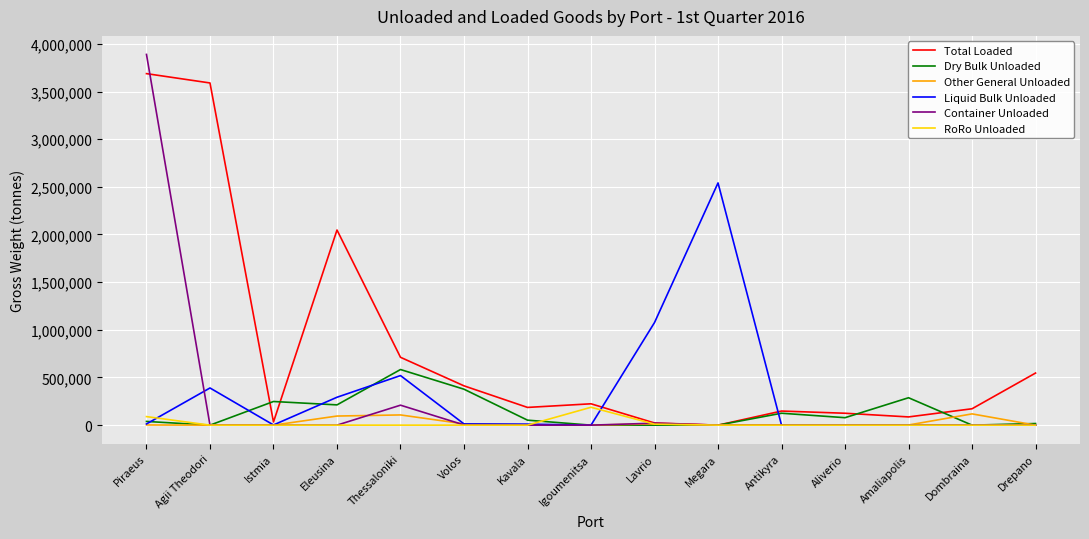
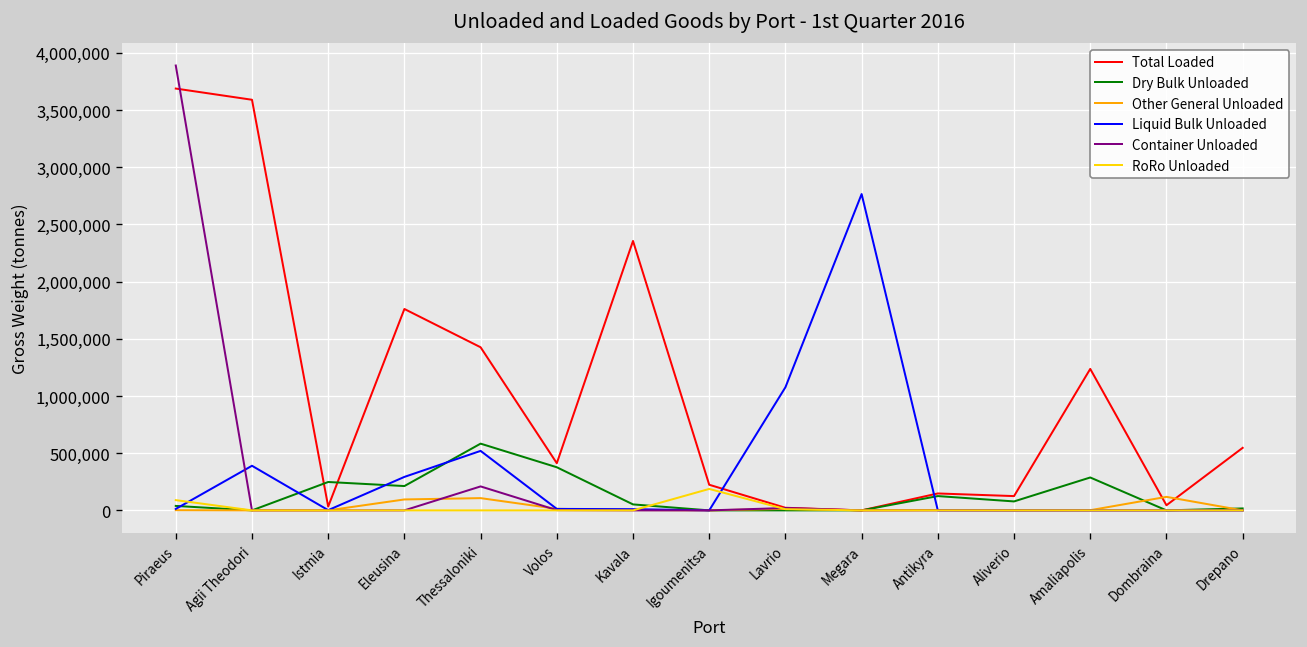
  {
    "Total Loaded": {
      "Piraeus": "3,700,000",
      "Agii Theodori": "3,600,000",
      "Istmia": "0",
-     "Eleusina": "2,000,000",
-     "Thessaloniki": "700,000",
+     "Eleusina": "1,800,000",
+     "Thessaloniki": "1,400,000",
      "Volos": "400,000",
-     "Kavala": "200,000",
+     "Kavala": "2,400,000",
      "Igoumenitsa": "200,000",
      "Aliverio": "100,000",
-     "Amaliapolis": "100,000",
-     "Dombraina": "200,000",
+     "Amaliapolis": "1,200,000",
+     "Dombraina": "0",
      "Drepano": "500,000"
    },
    "Dry Bulk Unloaded": {
      "Istmia": "200,000",
      "Eleusina": "200,000",
      "Thessaloniki": "600,000",
      "Volos": "400,000",
      "Kavala": "100,000",
      "Aliverio": "100,000",
      "Amaliapolis": "300,000"
    },
    "Liquid Bulk Unloaded": {
      "Agii Theodori": "400,000",
      "Eleusina": "300,000",
      "Thessaloniki": "500,000",
      "Lavrio": "1,100,000",
-     "Megara": "2,500,000"
+     "Megara": "2,800,000"
    },
    "Container Unloaded": {
      "Piraeus": "3,900,000",
      "Thessaloniki": "200,000"
    }
  }
